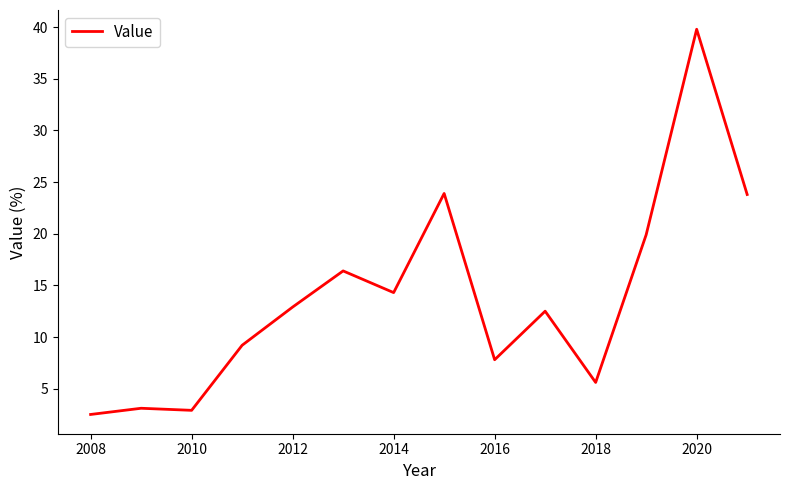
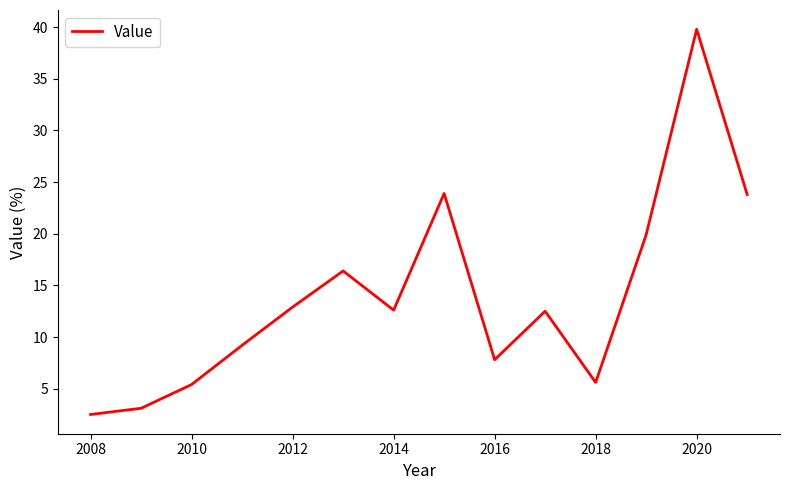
  {
    "2008": 2.5,
-   "2010": 2.9,
+   "2010": 5.4,
    "2012": 12.9,
-   "2014": 14.3,
+   "2014": 12.6,
    "2016": 7.8,
    "2018": 5.6,
    "2020": 39.8
  }
